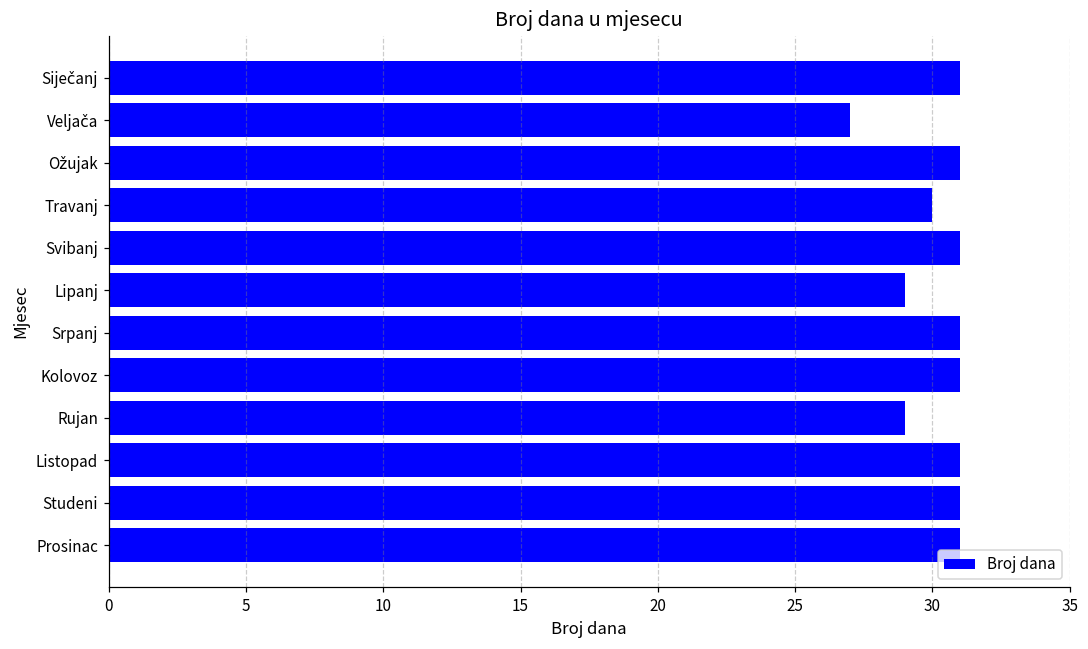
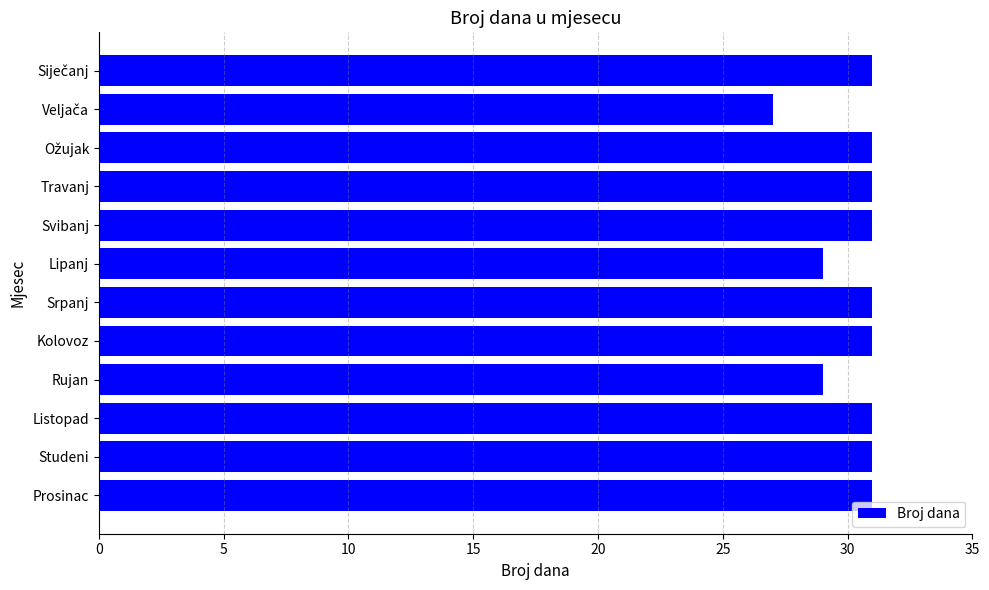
  {
    "Siječanj": 31,
    "Veljača": 27,
    "Ožujak": 31,
-   "Travanj": 30,
+   "Travanj": 31,
    "Svibanj": 31,
    "Lipanj": 29,
    "Srpanj": 31,
    "Kolovoz": 31,
    "Rujan": 29,
    "Listopad": 31,
    "Studeni": 31,
    "Prosinac": 31
  }
